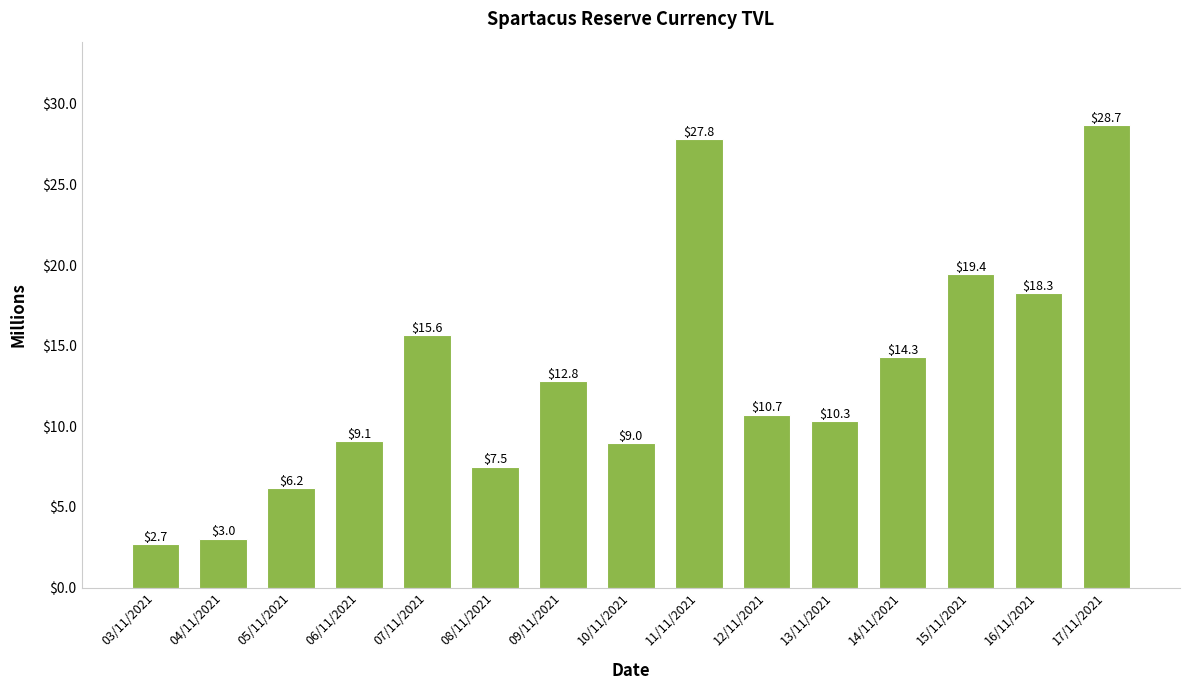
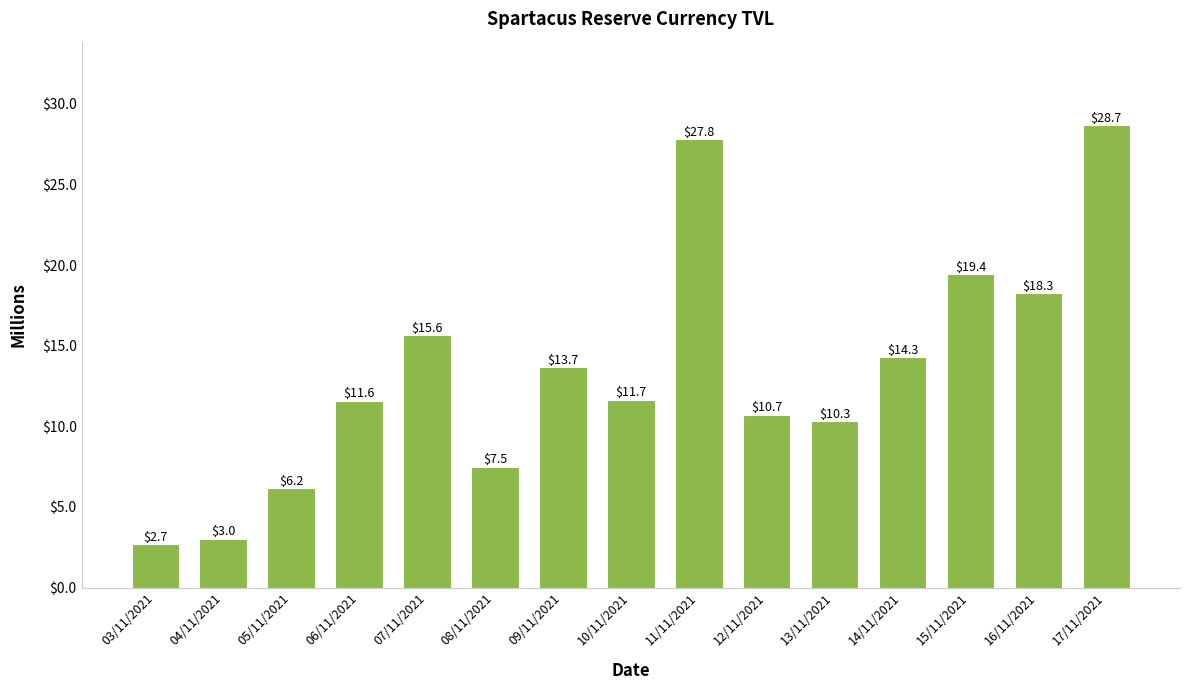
  {
    "03/11/2021": "$2.7",
    "04/11/2021": "$3.0",
    "05/11/2021": "$6.2",
-   "06/11/2021": "$9.1",
+   "06/11/2021": "$11.6",
    "07/11/2021": "$15.6",
    "08/11/2021": "$7.5",
-   "09/11/2021": "$12.8",
-   "10/11/2021": "$9.0",
+   "09/11/2021": "$13.7",
+   "10/11/2021": "$11.7",
    "11/11/2021": "$27.8",
    "12/11/2021": "$10.7",
    "13/11/2021": "$10.3",
    "14/11/2021": "$14.3",
    "15/11/2021": "$19.4",
    "16/11/2021": "$18.3",
    "17/11/2021": "$28.7"
  }
